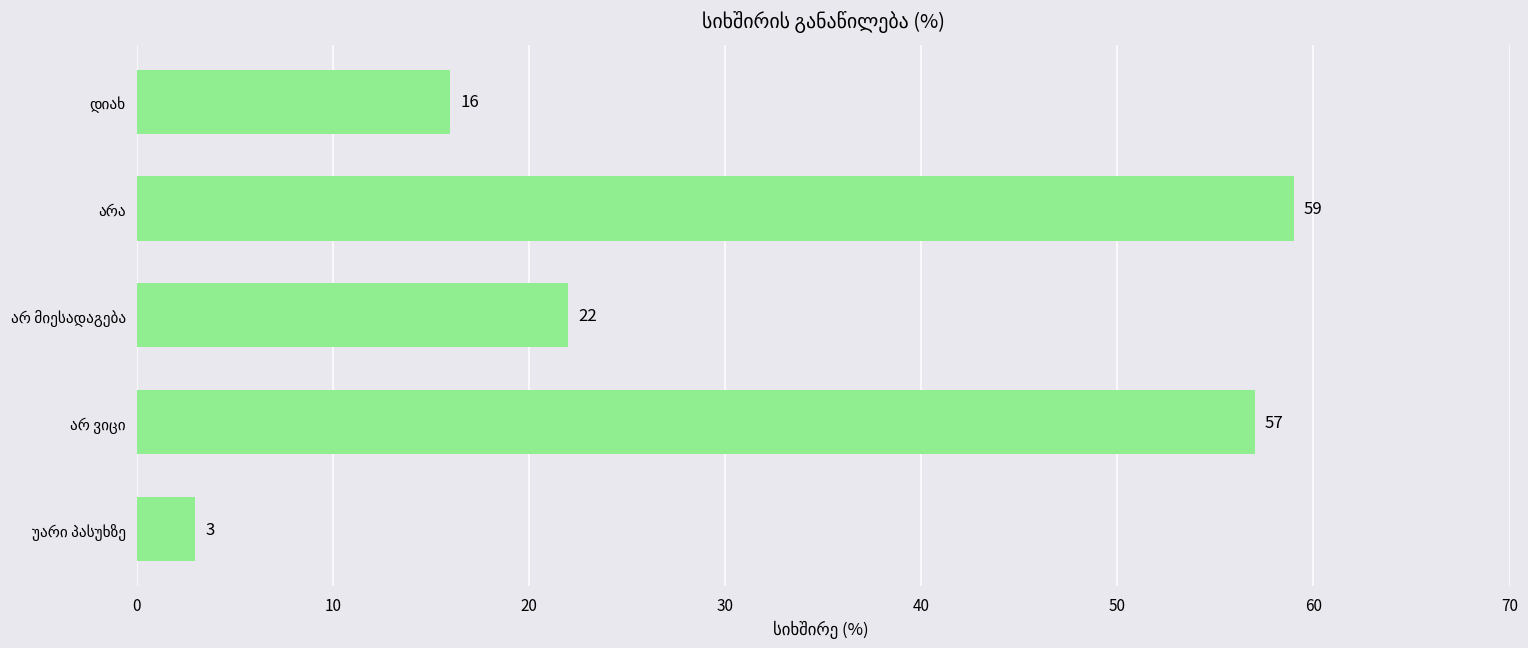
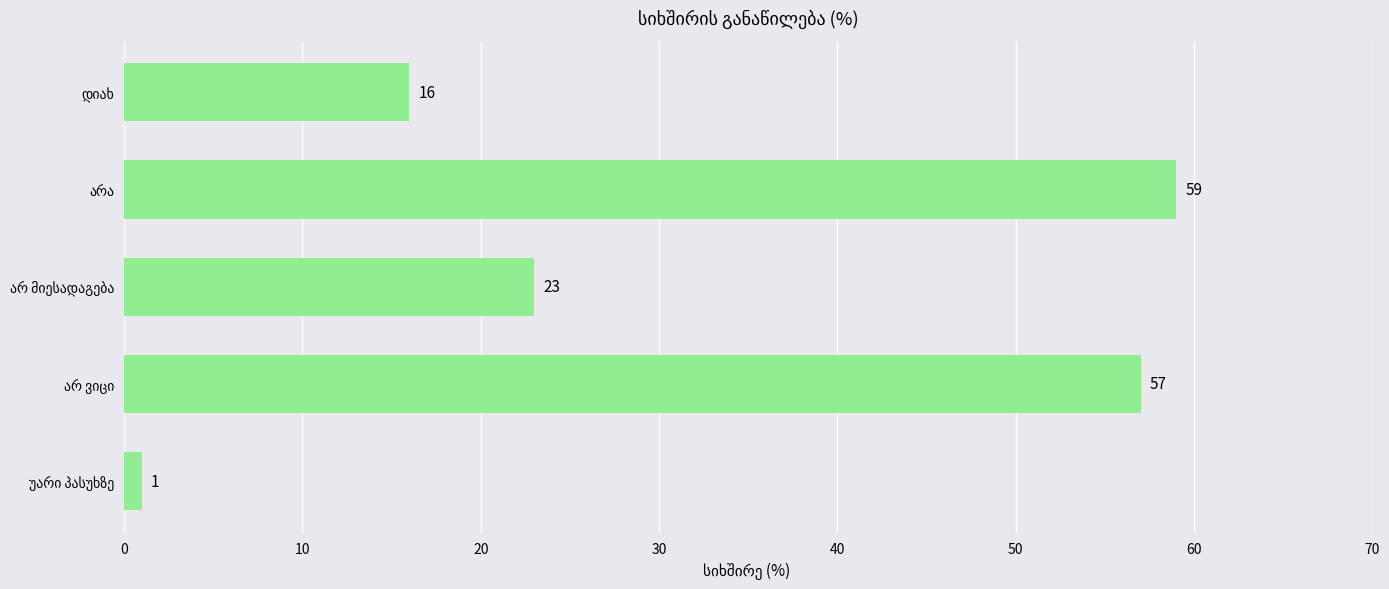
  {
    "დიახ": 16,
    "არა": 59,
-   "არ მიესადაგება": 22,
+   "არ მიესადაგება": 23,
    "არ ვიცი": 57,
-   "უარი პასუხზე": 3
+   "უარი პასუხზე": 1
  }
